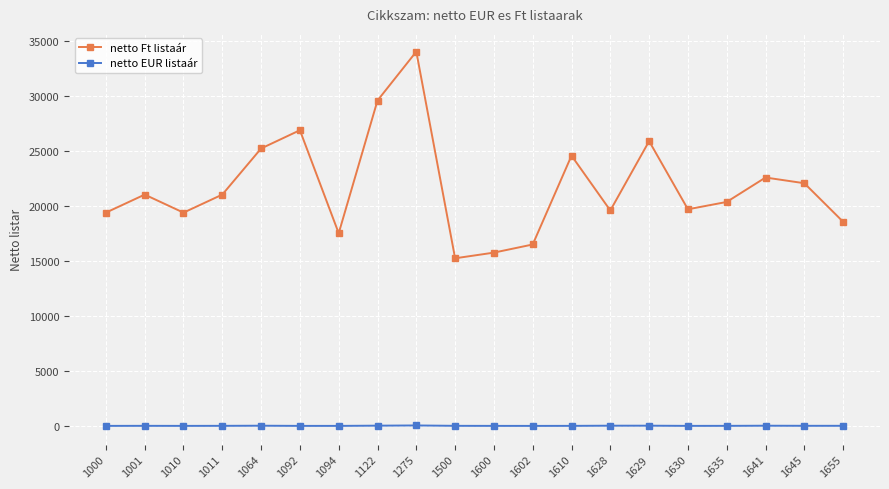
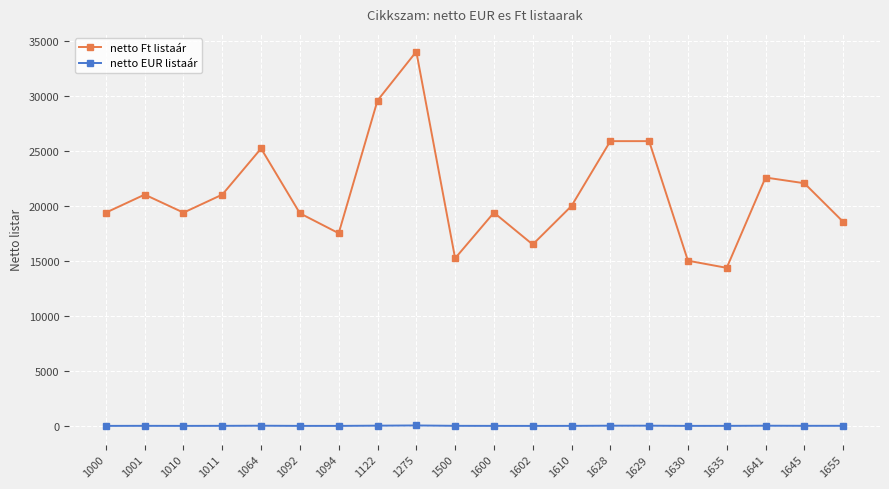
  {
    "netto Ft listaár": {
      "1000": 19400,
      "1001": 21000,
      "1010": 19400,
      "1011": 21000,
      "1064": 25200,
-     "1092": 26900,
+     "1092": 19300,
      "1094": 17500,
      "1122": 29600,
      "1275": 34000,
      "1500": 15300,
-     "1600": 15800,
+     "1600": 19400,
      "1602": 16500,
-     "1610": 24600,
-     "1628": 19600,
+     "1610": 20000,
+     "1628": 25900,
      "1629": 25900,
-     "1630": 19700,
-     "1635": 20400,
+     "1630": 15000,
+     "1635": 14400,
      "1641": 22600,
      "1645": 22100,
      "1655": 18600
    },
    "netto EUR listaár": {
      "1000": 100,
      "1001": 100,
      "1010": 100,
      "1011": 100,
      "1064": 100,
      "1092": 100,
      "1094": 100,
      "1122": 100,
      "1275": 100,
      "1500": 100,
      "1600": 100,
      "1602": 0,
      "1610": 100,
      "1628": 100,
      "1629": 100,
      "1630": 100,
      "1635": 100,
      "1641": 100,
      "1645": 100,
      "1655": 100
    }
  }
